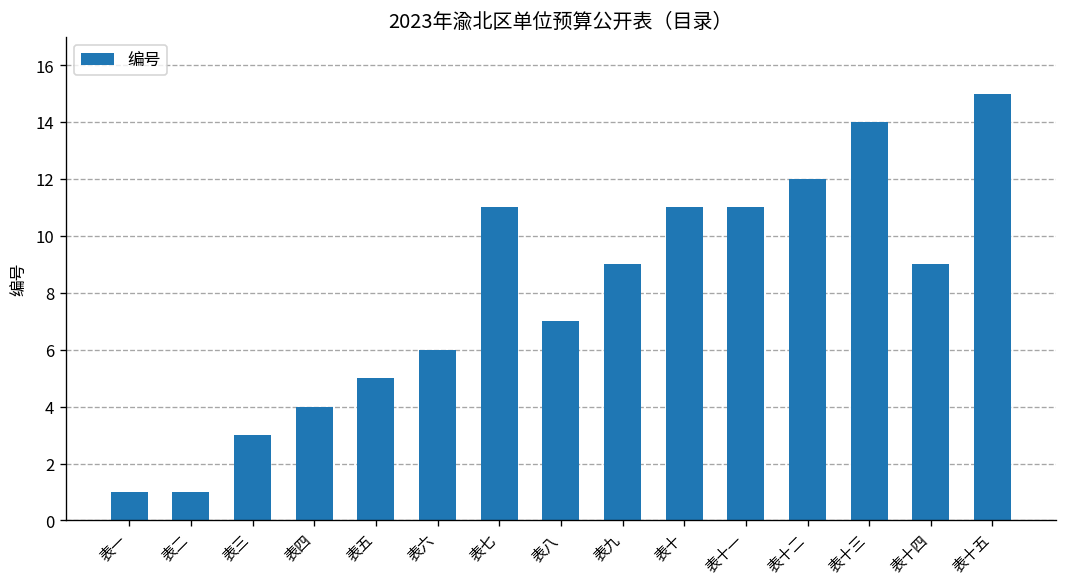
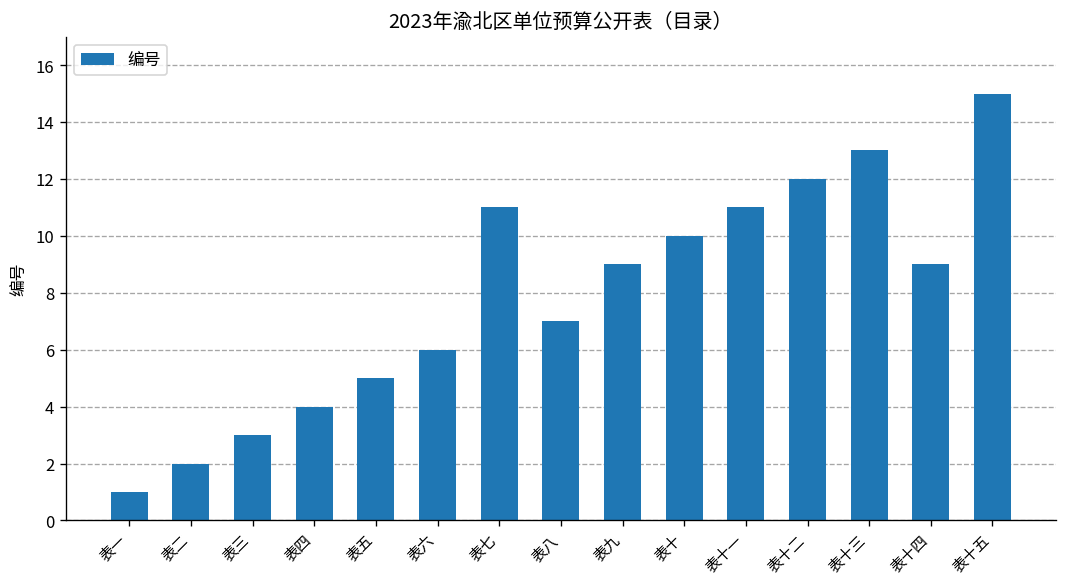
  {
    "表一": 1,
-   "表二": 1,
+   "表二": 2,
    "表三": 3,
    "表四": 4,
    "表五": 5,
    "表六": 6,
    "表七": 11,
    "表八": 7,
    "表九": 9,
-   "表十": 11,
+   "表十": 10,
    "表十一": 11,
    "表十二": 12,
-   "表十三": 14,
+   "表十三": 13,
    "表十四": 9,
    "表十五": 15
  }
